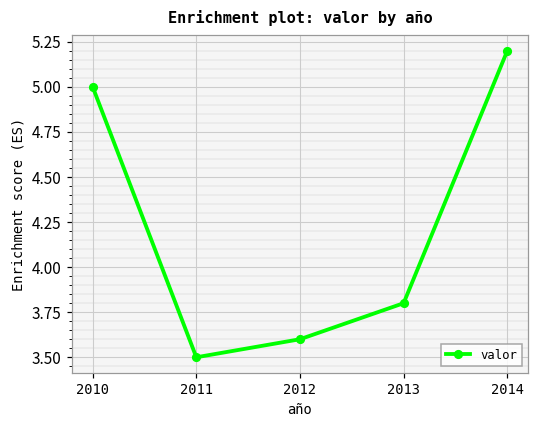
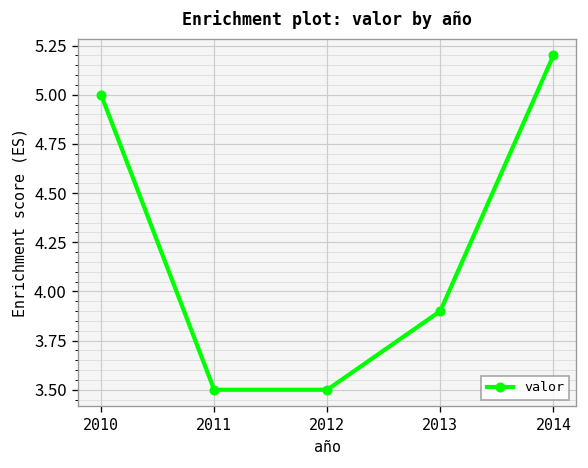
  {
    "2010": 5.0,
    "2011": 3.5,
-   "2012": 3.6,
-   "2013": 3.8,
+   "2012": 3.5,
+   "2013": 3.9,
    "2014": 5.2
  }
